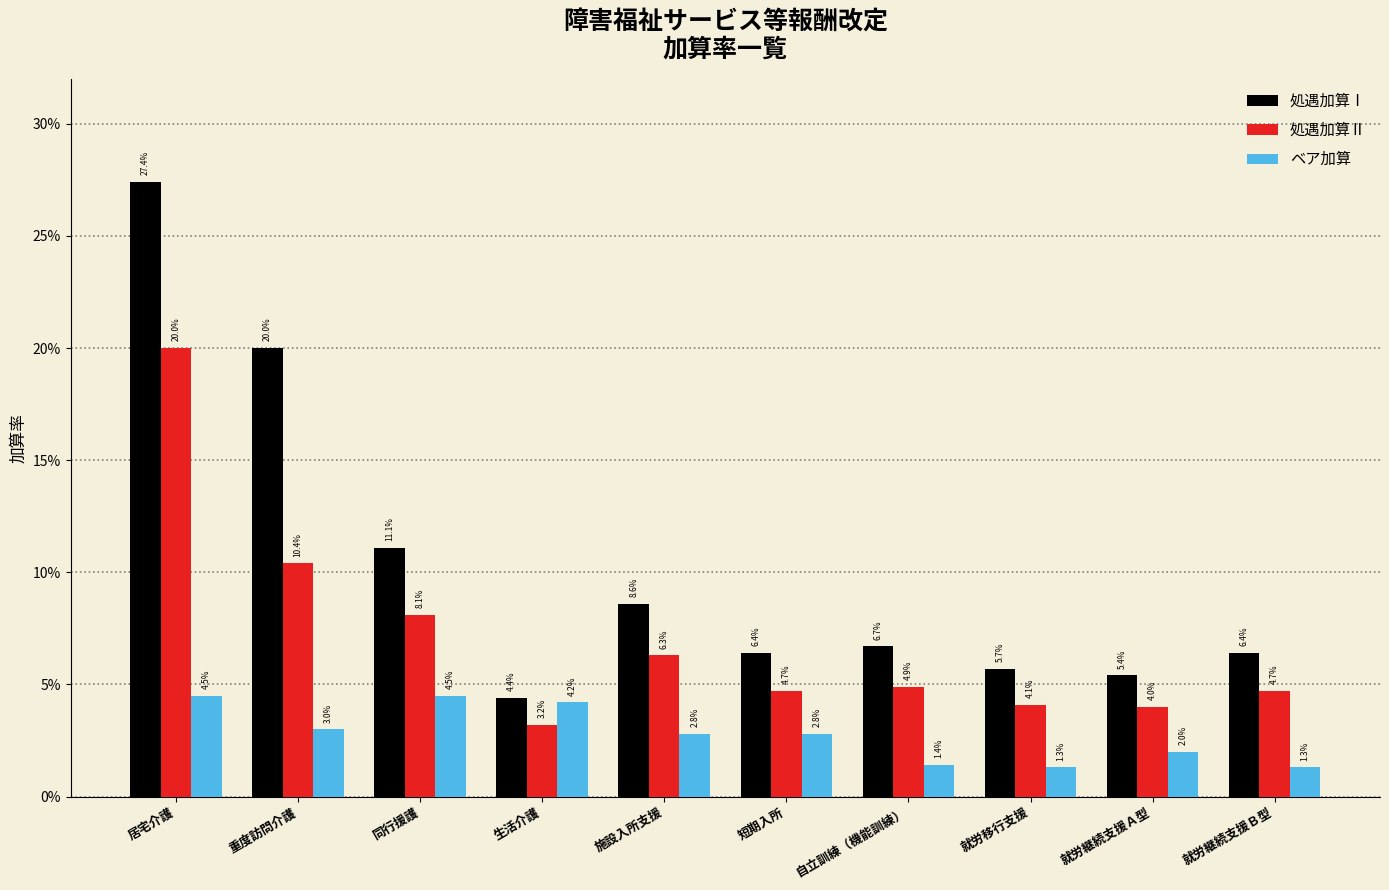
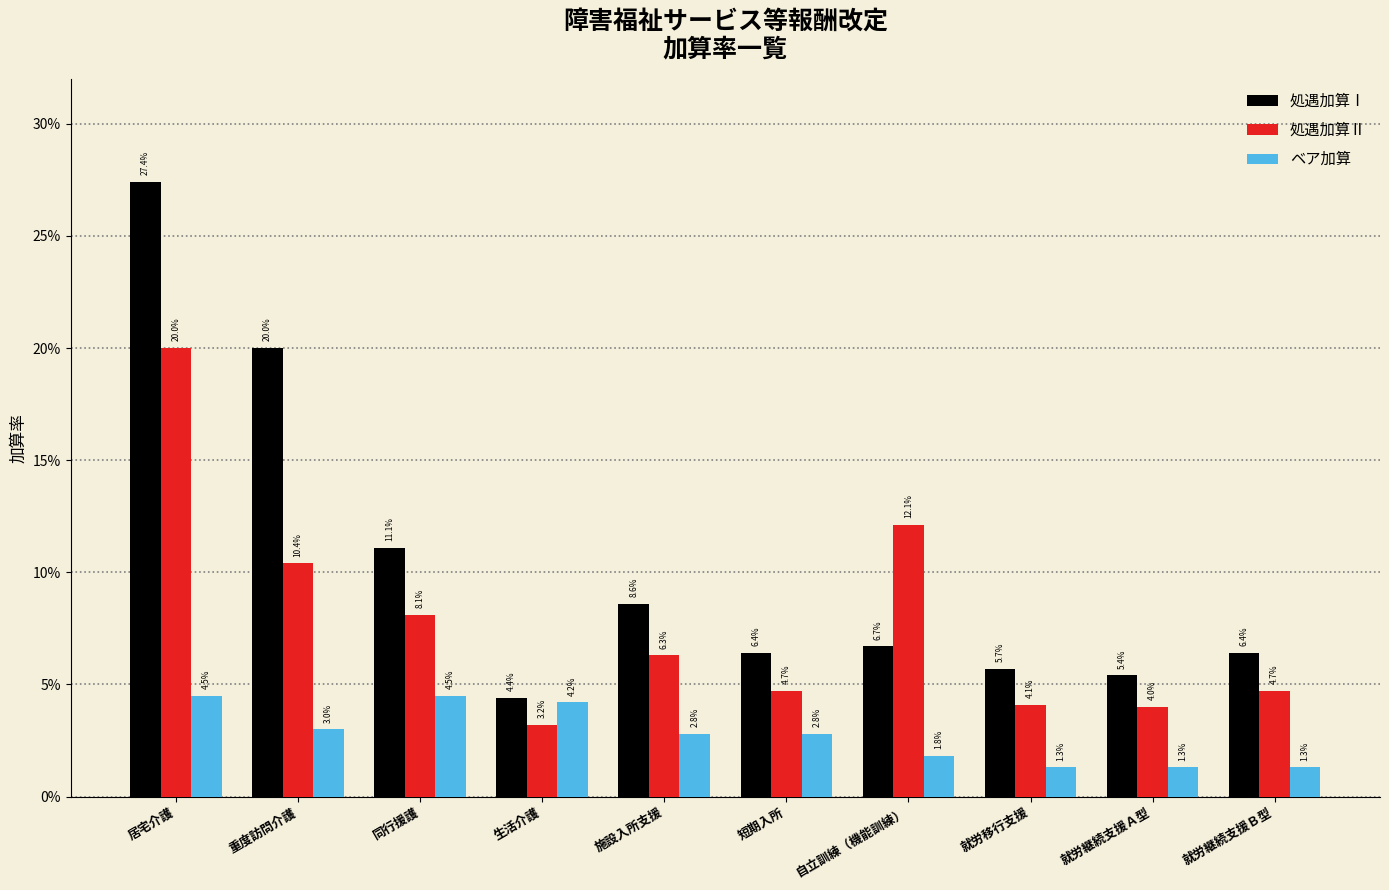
  {
    "処遇加算Ⅰ": {
      "居宅介護": "27.4%",
      "重度訪問介護": "20.0%",
      "同行援護": "11.1%",
      "生活介護": "4.4%",
      "施設入所支援": "8.6%",
      "短期入所": "6.4%",
      "自立訓練（機能訓練）": "6.7%",
      "就労移行支援": "5.7%",
      "就労継続支援Ａ型": "5.4%",
      "就労継続支援Ｂ型": "6.4%"
    },
    "処遇加算Ⅱ": {
      "居宅介護": "20.0%",
      "重度訪問介護": "10.4%",
      "同行援護": "8.1%",
      "生活介護": "3.2%",
      "施設入所支援": "6.3%",
      "短期入所": "4.7%",
-     "自立訓練（機能訓練）": "4.9%",
+     "自立訓練（機能訓練）": "12.1%",
      "就労移行支援": "4.1%",
      "就労継続支援Ａ型": "4.0%",
      "就労継続支援Ｂ型": "4.7%"
    },
    "ベア加算": {
      "居宅介護": "4.5%",
      "重度訪問介護": "3.0%",
      "同行援護": "4.5%",
      "生活介護": "4.2%",
      "施設入所支援": "2.8%",
      "短期入所": "2.8%",
-     "自立訓練（機能訓練）": "1.4%",
+     "自立訓練（機能訓練）": "1.8%",
      "就労移行支援": "1.3%",
-     "就労継続支援Ａ型": "2.0%",
+     "就労継続支援Ａ型": "1.3%",
      "就労継続支援Ｂ型": "1.3%"
    }
  }
